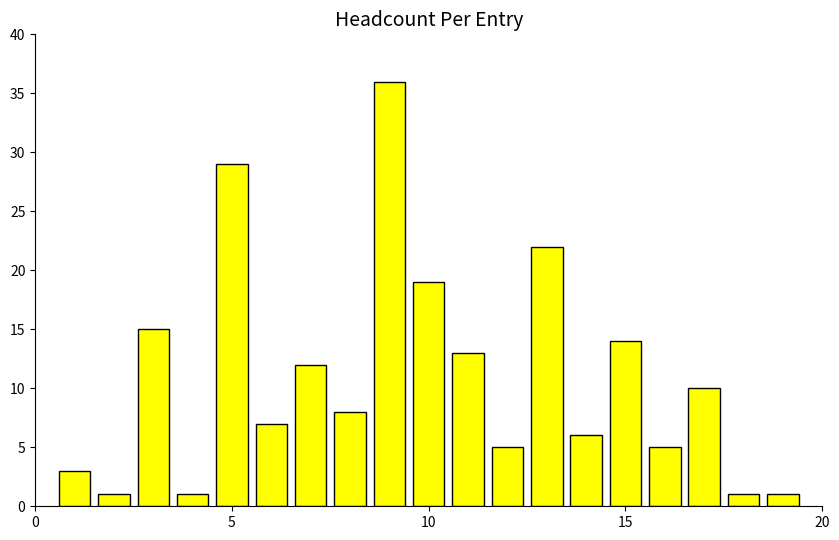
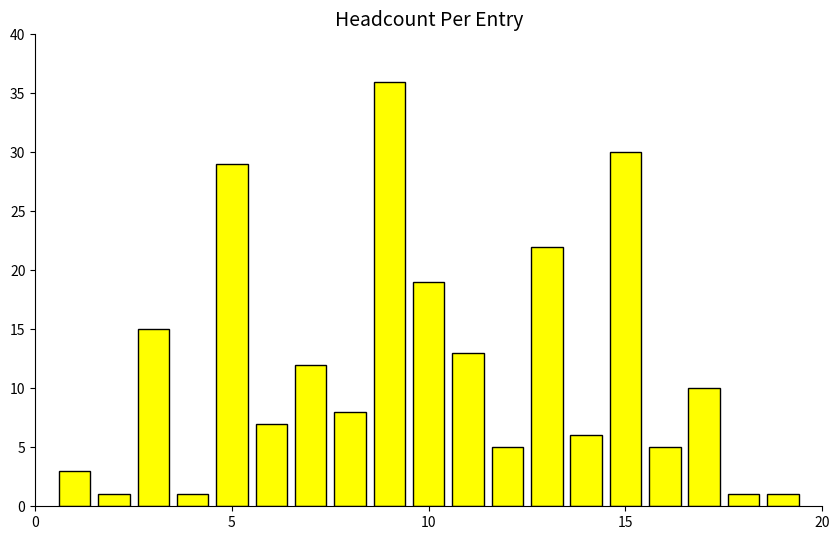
  {
    "5": 29,
    "10": 19,
-   "15": 14
+   "15": 30
  }
